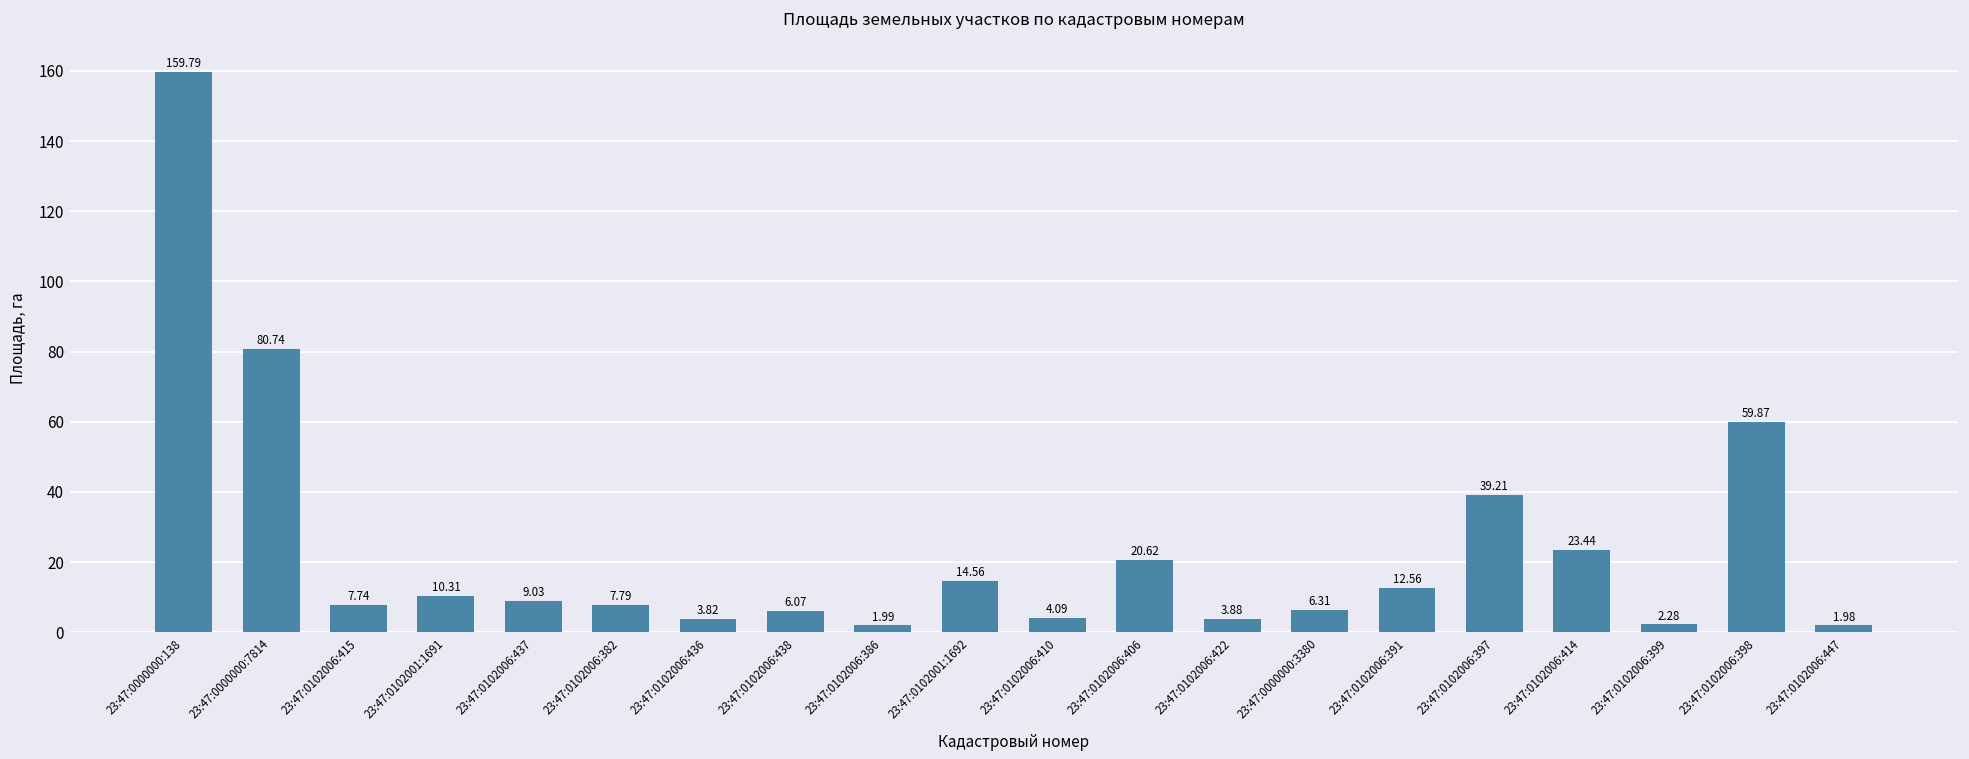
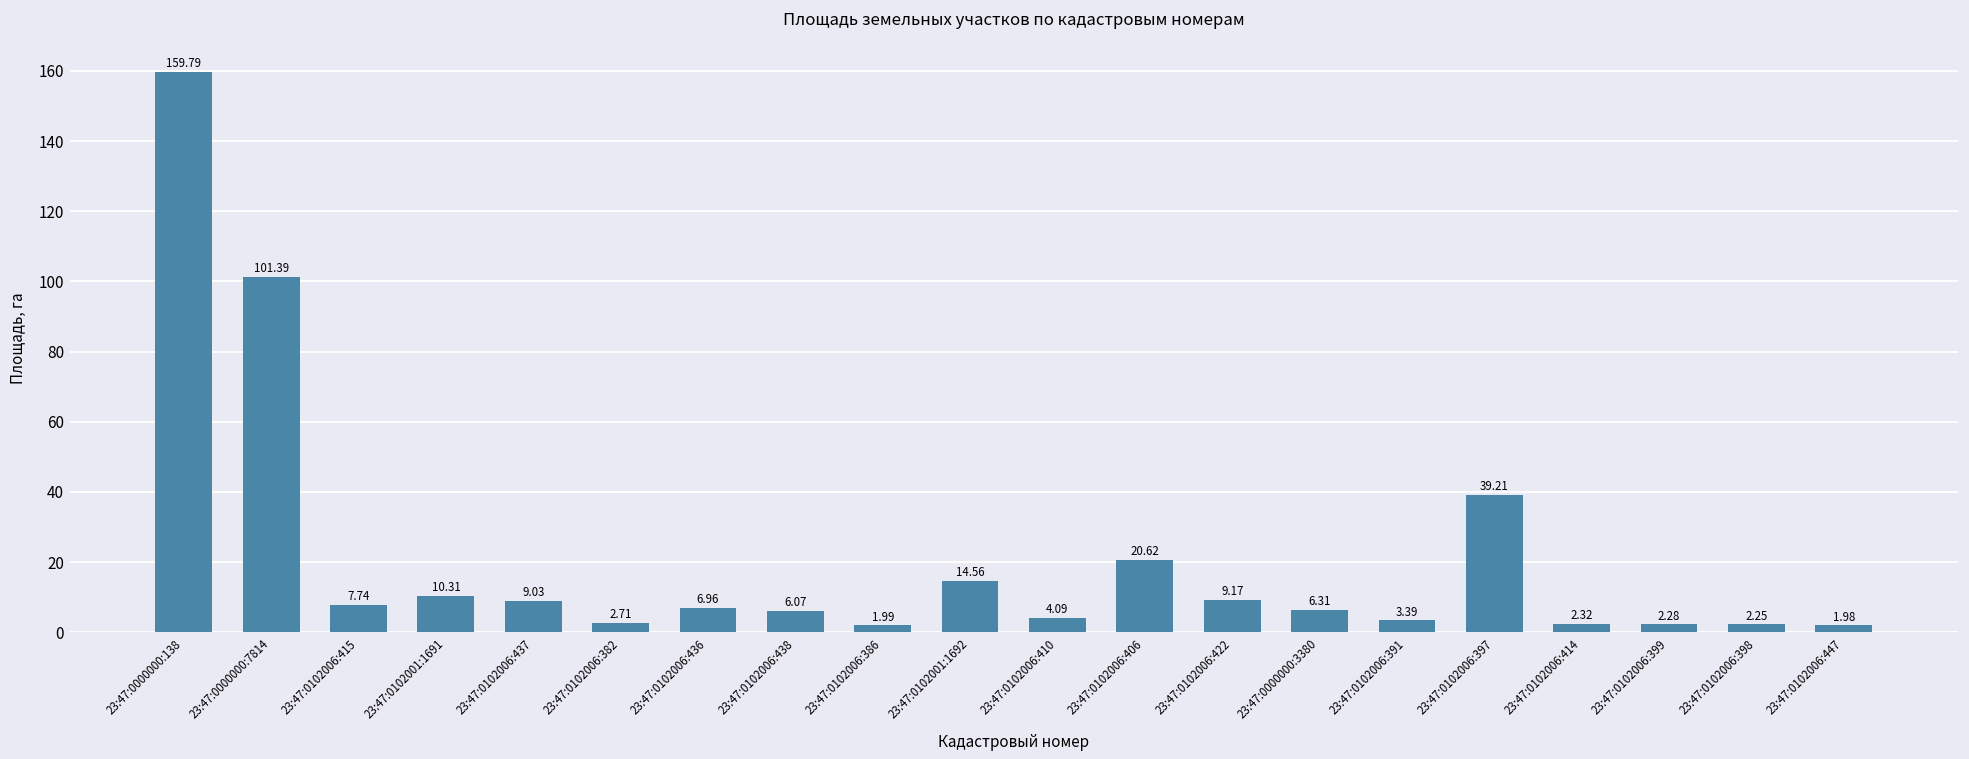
  {
    "23:47:0000000:138": 159.79,
-   "23:47:0000000:7814": 80.74,
+   "23:47:0000000:7814": 101.39,
    "23:47:0102006:415": 7.74,
    "23:47:0102001:1691": 10.31,
    "23:47:0102006:437": 9.03,
-   "23:47:0102006:382": 7.79,
-   "23:47:0102006:436": 3.82,
+   "23:47:0102006:382": 2.71,
+   "23:47:0102006:436": 6.96,
    "23:47:0102006:438": 6.07,
    "23:47:0102006:386": 1.99,
    "23:47:0102001:1692": 14.56,
    "23:47:0102006:410": 4.09,
    "23:47:0102006:406": 20.62,
-   "23:47:0102006:422": 3.88,
+   "23:47:0102006:422": 9.17,
    "23:47:0000000:3380": 6.31,
-   "23:47:0102006:391": 12.56,
+   "23:47:0102006:391": 3.39,
    "23:47:0102006:397": 39.21,
-   "23:47:0102006:414": 23.44,
+   "23:47:0102006:414": 2.32,
    "23:47:0102006:399": 2.28,
-   "23:47:0102006:398": 59.87,
+   "23:47:0102006:398": 2.25,
    "23:47:0102006:447": 1.98
  }
